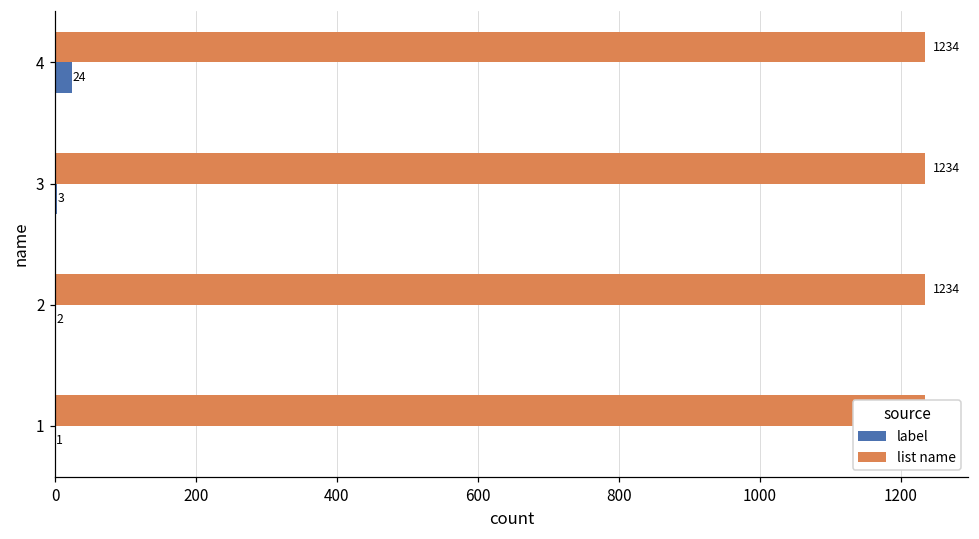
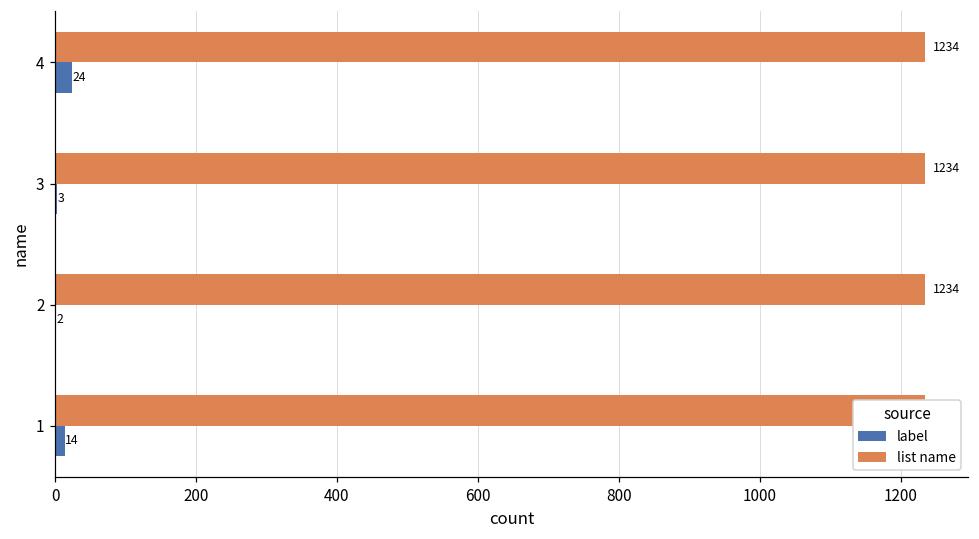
  {
    "label": {
      "4": 24,
      "3": 3,
      "2": 2,
-     "1": 1
+     "1": 14
    },
    "list name": {
      "4": 1234,
      "3": 1234,
      "2": 1234
    }
  }
